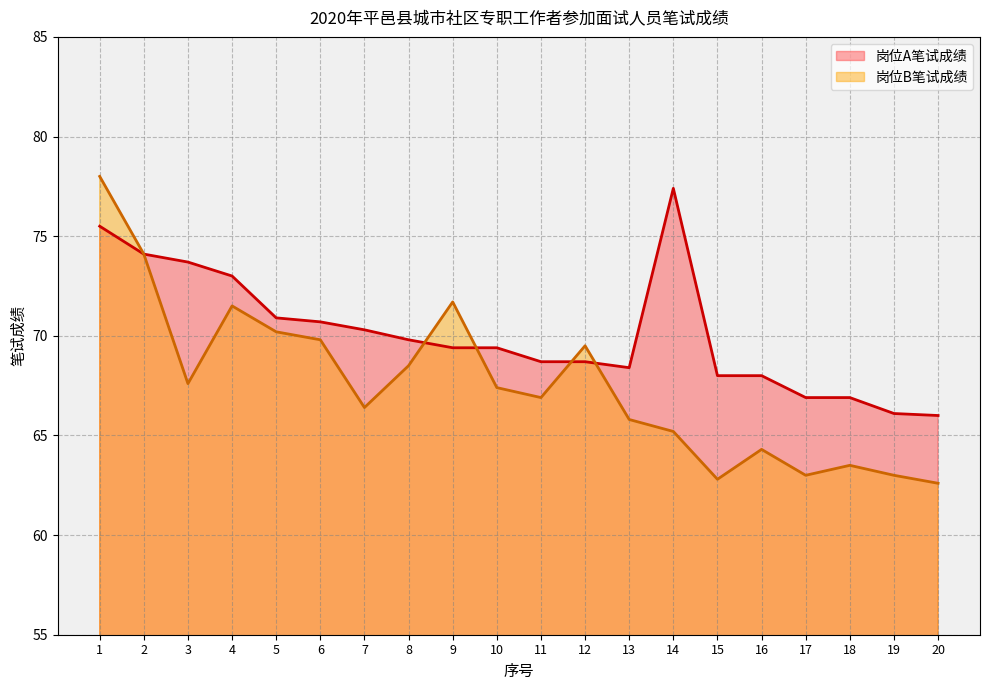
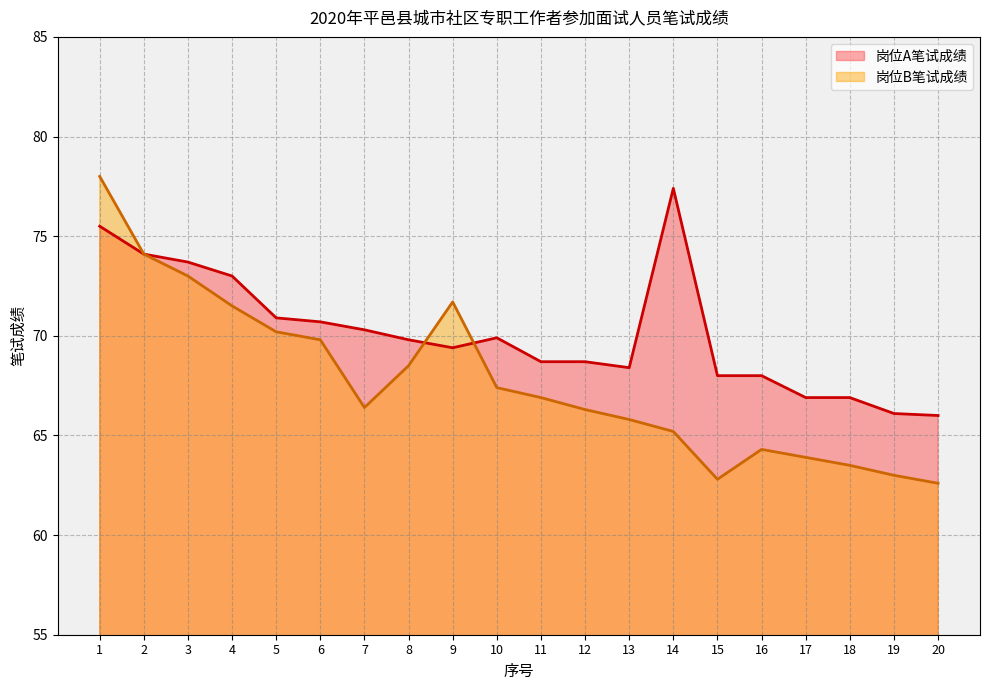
  {
    "岗位A笔试成绩": {
      "1": 75.5,
      "3": 73.7,
      "4": 73.0,
      "5": 70.9,
      "6": 70.7,
      "7": 70.3,
      "8": 69.8,
      "9": 69.4,
-     "10": 69.4,
+     "10": 69.9,
      "11": 68.7,
      "12": 68.7,
      "13": 68.4,
      "14": 77.4,
      "15": 68.0,
      "16": 68.0,
      "17": 66.9,
      "18": 66.9,
      "19": 66.1,
      "20": 66.0
    },
    "岗位B笔试成绩": {
      "1": 78.0,
-     "3": 67.6,
+     "3": 73.0,
      "4": 71.5,
      "5": 70.2,
      "6": 69.8,
      "7": 66.4,
      "8": 68.5,
      "9": 71.7,
      "10": 67.4,
      "11": 66.9,
-     "12": 69.5,
+     "12": 66.3,
      "13": 65.8,
      "14": 65.2,
      "15": 62.8,
      "16": 64.3,
-     "17": 63.0,
+     "17": 63.9,
      "18": 63.5,
      "19": 63.0,
      "20": 62.6
    }
  }
